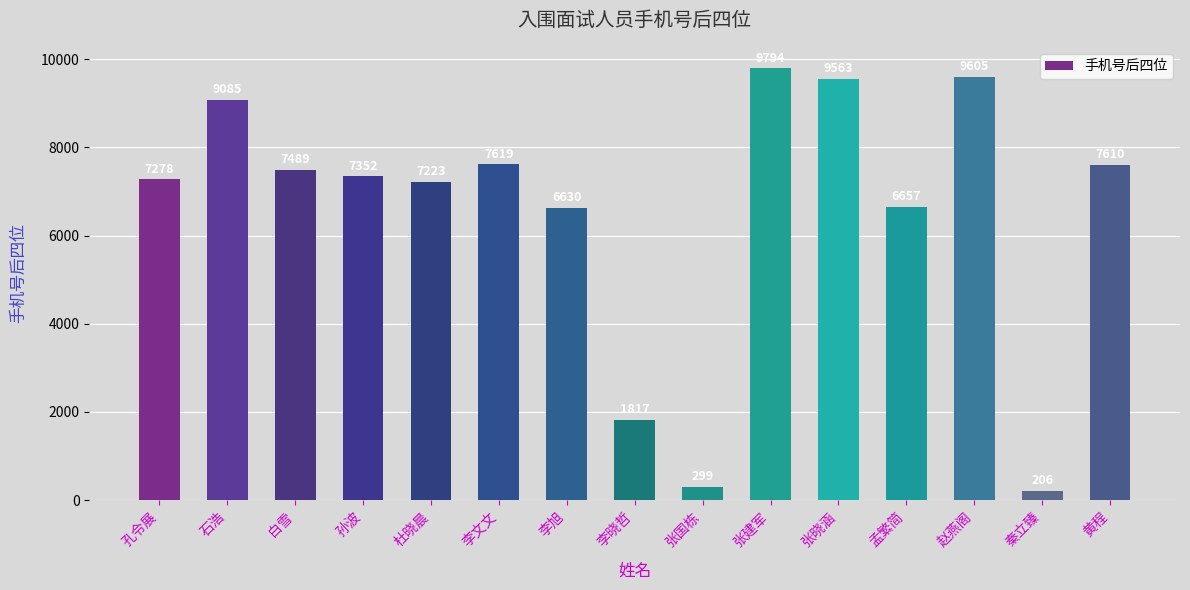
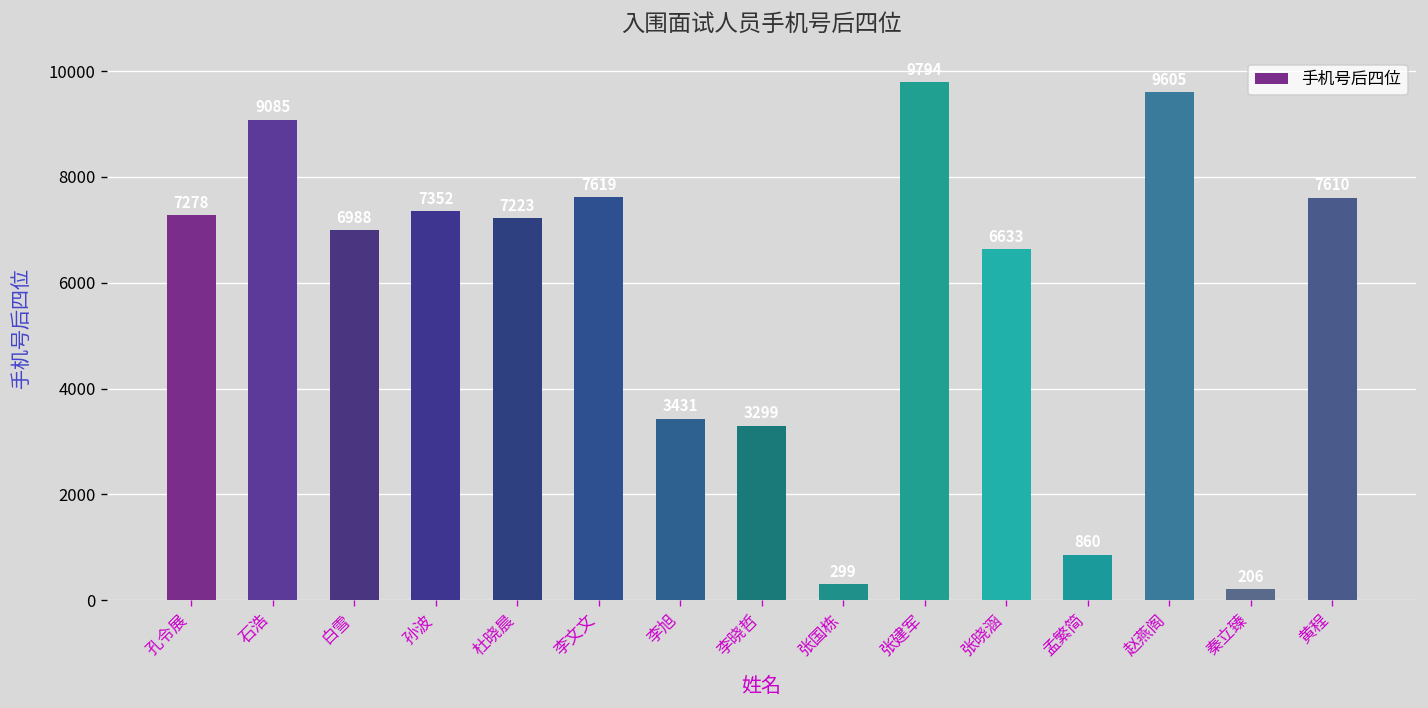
  {
    "孔令展": 7300,
    "石浩": 9100,
-   "白雪": 7500,
+   "白雪": 7000,
    "孙波": 7400,
    "杜晓晨": 7200,
    "李文文": 7600,
-   "李旭": 6600,
-   "李晓哲": 1800,
+   "李旭": 3400,
+   "李晓哲": 3300,
    "张国栋": 300,
    "张建军": 9800,
-   "张晓涵": 9600,
-   "孟繁简": 6700,
+   "张晓涵": 6600,
+   "孟繁简": 900,
    "赵燕阁": 9600,
    "秦立臻": 200,
    "黄程": 7600
  }
